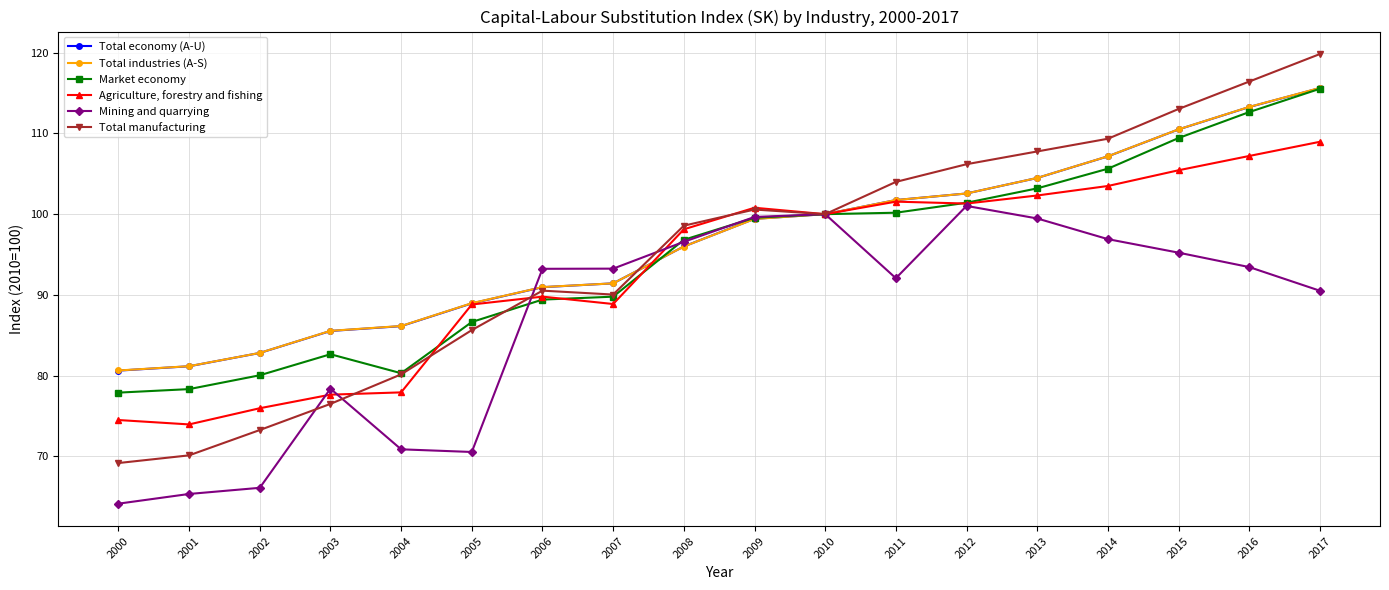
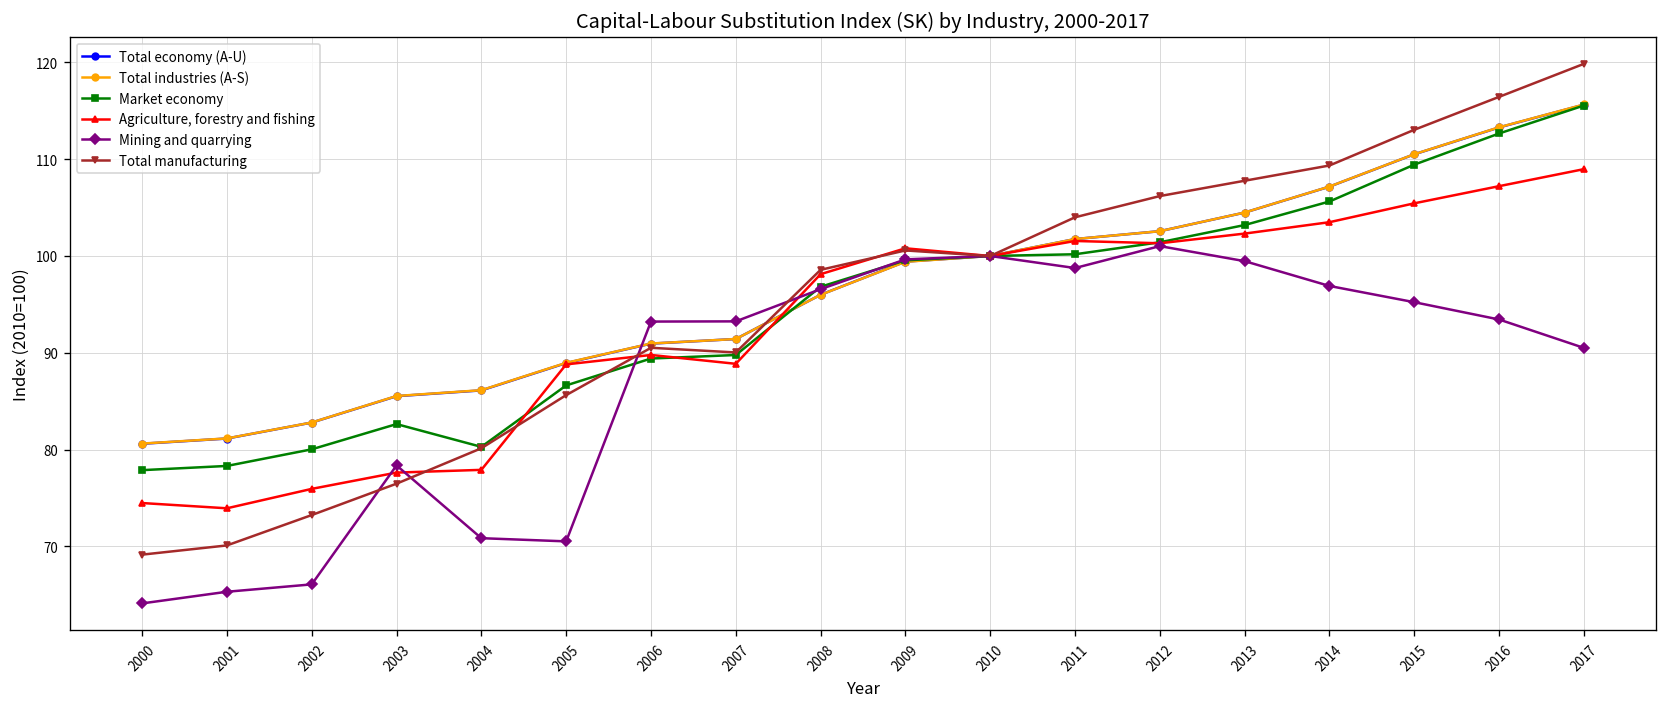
  {
    "Market economy": {
      "2000": 78,
      "2001": 78,
      "2002": 80,
      "2003": 83,
      "2005": 87,
      "2006": 89,
      "2011": 100,
      "2013": 103,
      "2014": 106,
      "2015": 109,
      "2016": 113
    },
    "Agriculture, forestry and fishing": {
      "2000": 74,
      "2001": 74,
      "2002": 76,
      "2003": 78,
      "2004": 78,
      "2006": 90,
      "2007": 89,
      "2008": 98,
      "2013": 102,
      "2014": 103,
      "2015": 105,
      "2016": 107,
      "2017": 109
    },
    "Mining and quarrying": {
      "2000": 64,
      "2001": 65,
      "2002": 66,
      "2003": 78,
      "2004": 71,
      "2005": 71,
      "2006": 93,
      "2007": 93,
-     "2011": 92,
+     "2011": 99,
      "2013": 99,
      "2014": 97,
      "2015": 95,
      "2016": 93,
      "2017": 91
    },
    "Total manufacturing": {
      "2000": 69,
      "2001": 70,
      "2002": 73,
      "2003": 76,
      "2005": 86,
      "2006": 91,
      "2008": 99,
      "2011": 104,
      "2012": 106,
      "2013": 108,
      "2014": 109,
      "2015": 113,
      "2016": 116,
      "2017": 120
    }
  }
